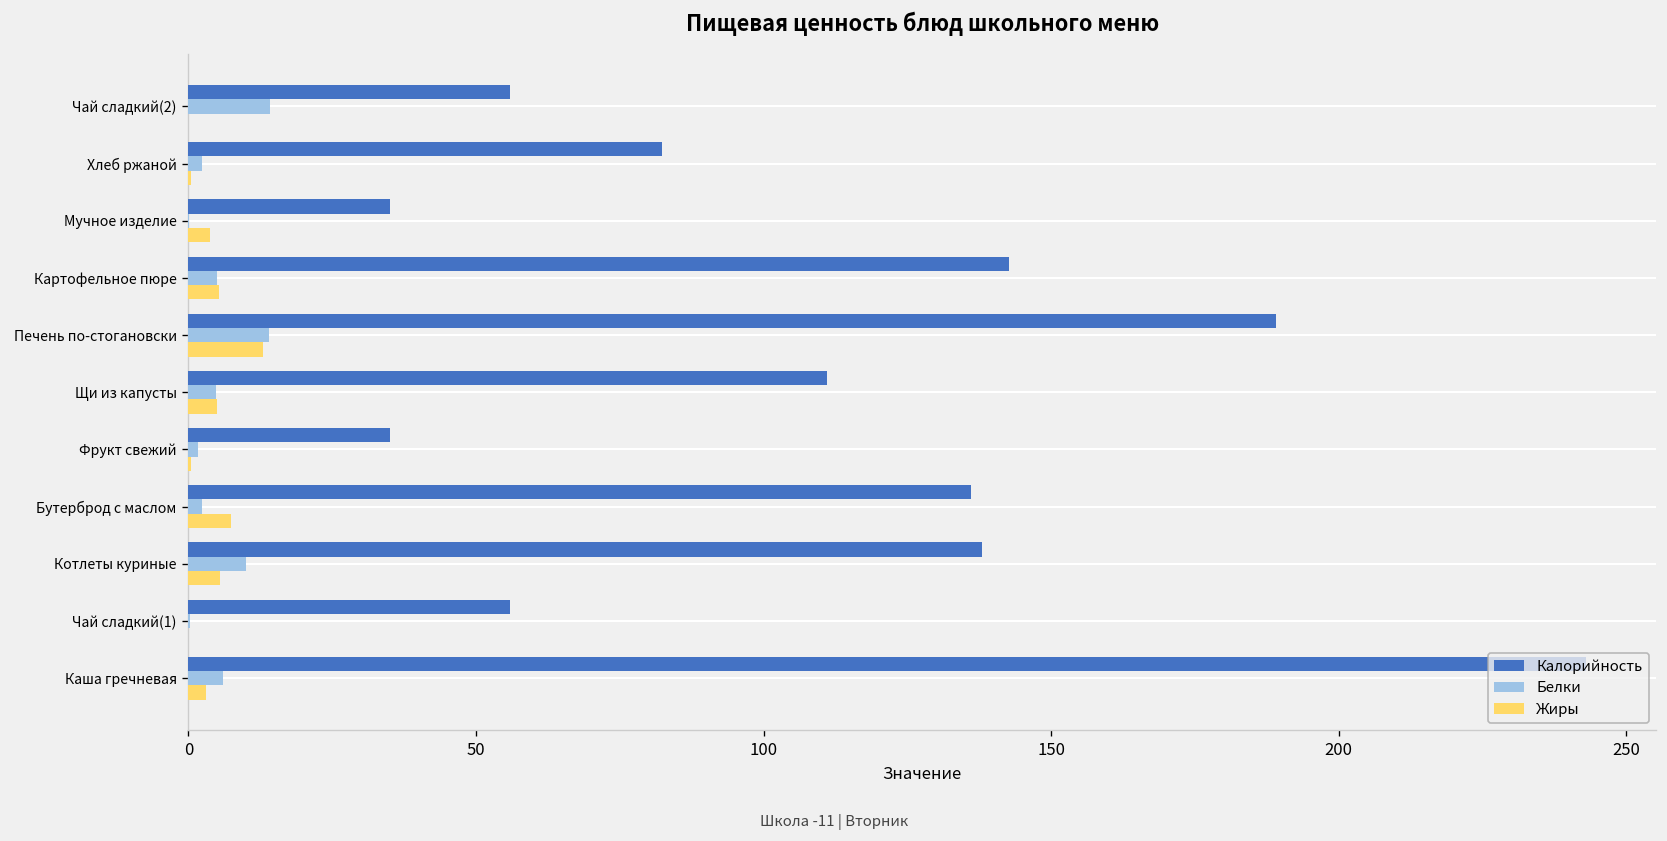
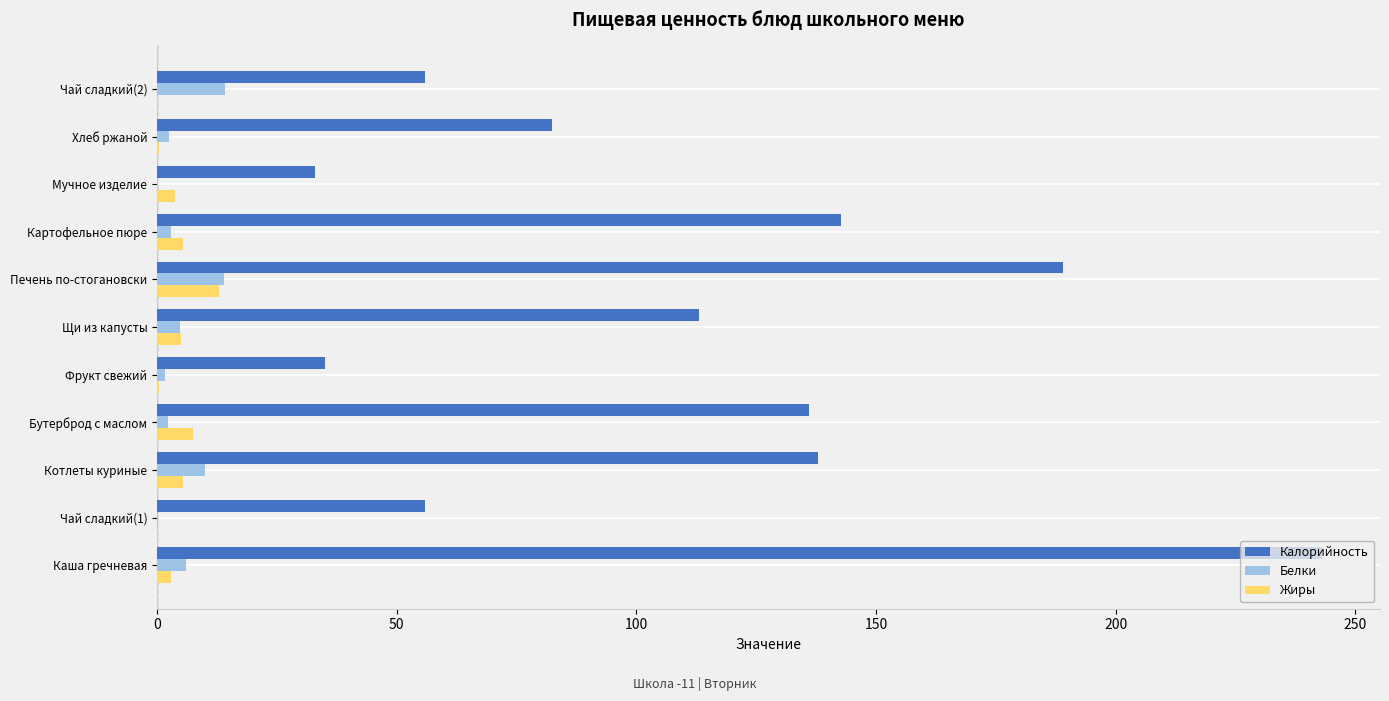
  {
    "Калорийность": {
      "Чай сладкий(2)": 56,
      "Хлеб ржаной": 82,
-     "Мучное изделие": 35,
+     "Мучное изделие": 33,
      "Картофельное пюре": 143,
      "Печень по-стогановски": 189,
-     "Щи из капусты": 111,
+     "Щи из капусты": 113,
      "Фрукт свежий": 35,
      "Бутерброд с маслом": 136,
      "Котлеты куриные": 138,
      "Чай сладкий(1)": 56
    },
    "Белки": {
      "Чай сладкий(2)": 14,
      "Хлеб ржаной": 2,
-     "Картофельное пюре": 5,
+     "Картофельное пюре": 3,
      "Печень по-стогановски": 14,
      "Щи из капусты": 5,
      "Фрукт свежий": 2,
      "Бутерброд с маслом": 2,
      "Котлеты куриные": 10,
      "Каша гречневая": 6
    },
    "Жиры": {
      "Чай сладкий(2)": 0,
      "Мучное изделие": 4,
      "Картофельное пюре": 5,
      "Печень по-стогановски": 13,
      "Щи из капусты": 5,
      "Бутерброд с маслом": 7,
      "Котлеты куриные": 5,
      "Чай сладкий(1)": 0,
      "Каша гречневая": 3
    }
  }
